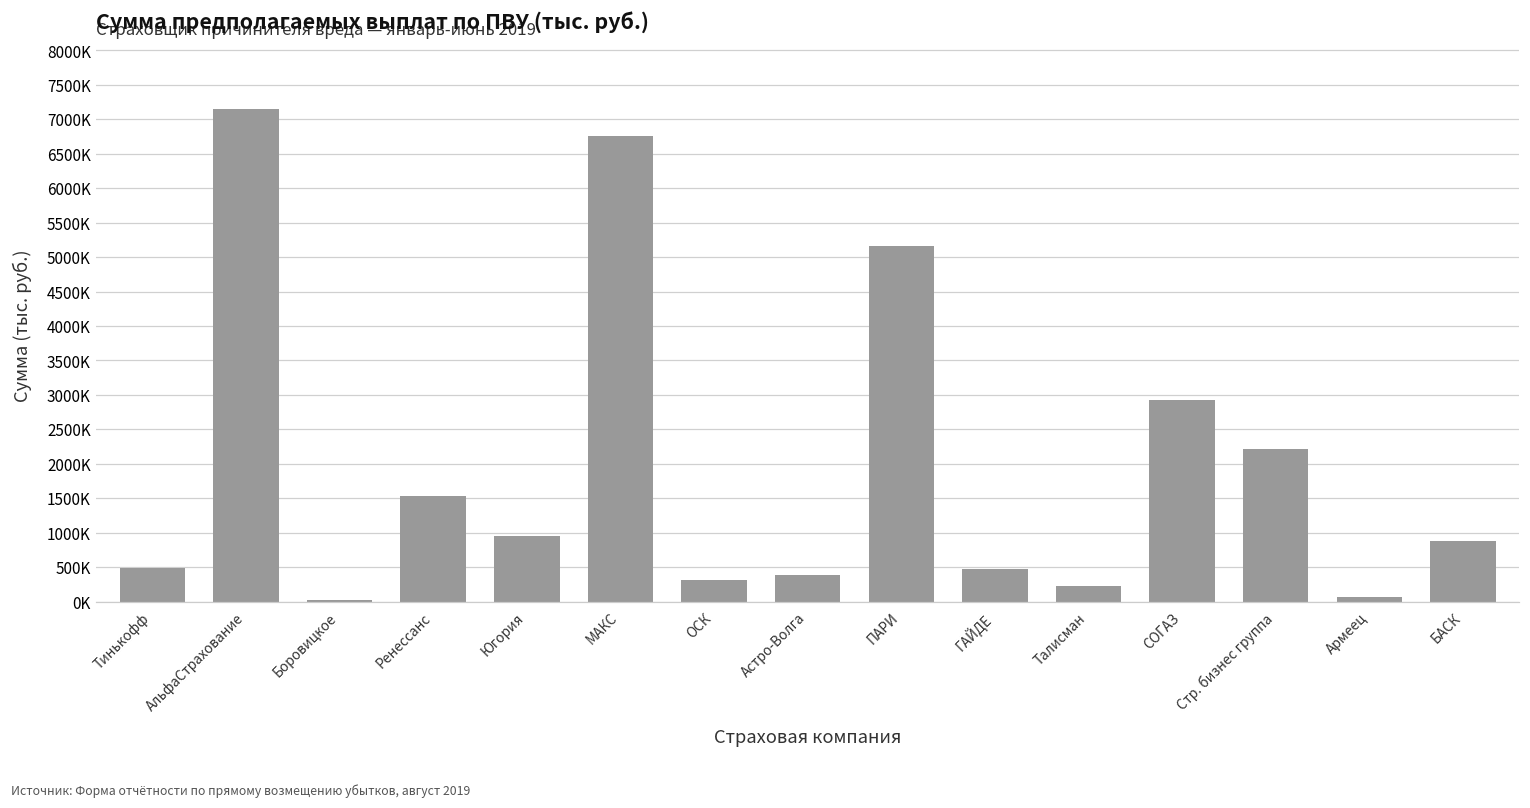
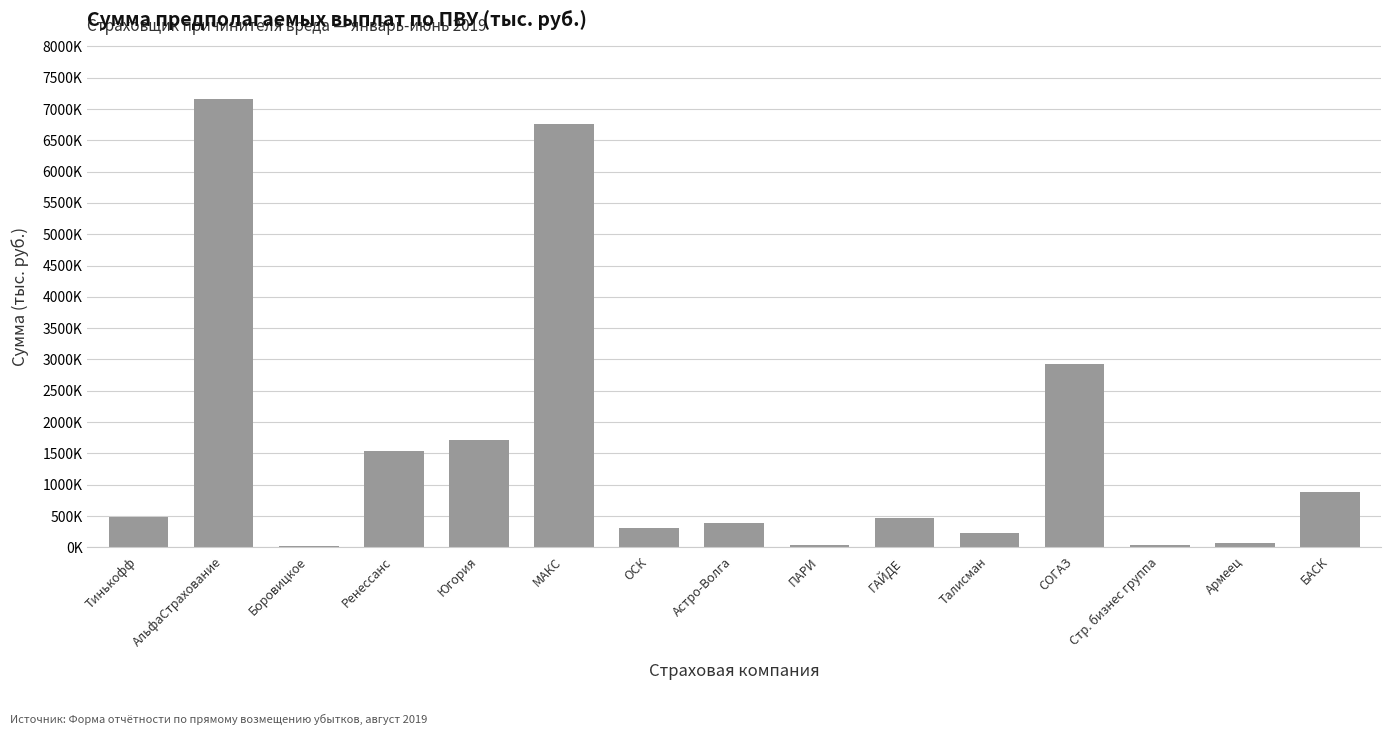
  {
    "Тинькофф": 500000,
    "АльфаСтрахование": 7200000,
    "Ренессанс": 1500000,
-   "Югория": 1000000,
+   "Югория": 1700000,
    "МАКС": 6800000,
    "ОСК": 300000,
    "Астро-Волга": 400000,
-   "ПАРИ": 5200000,
+   "ПАРИ": 0,
    "ГАЙДЕ": 500000,
    "Талисман": 200000,
    "СОГАЗ": 2900000,
-   "Стр. бизнес группа": 2200000,
+   "Стр. бизнес группа": 0,
    "Армеец": 100000,
    "БАСК": 900000
  }
